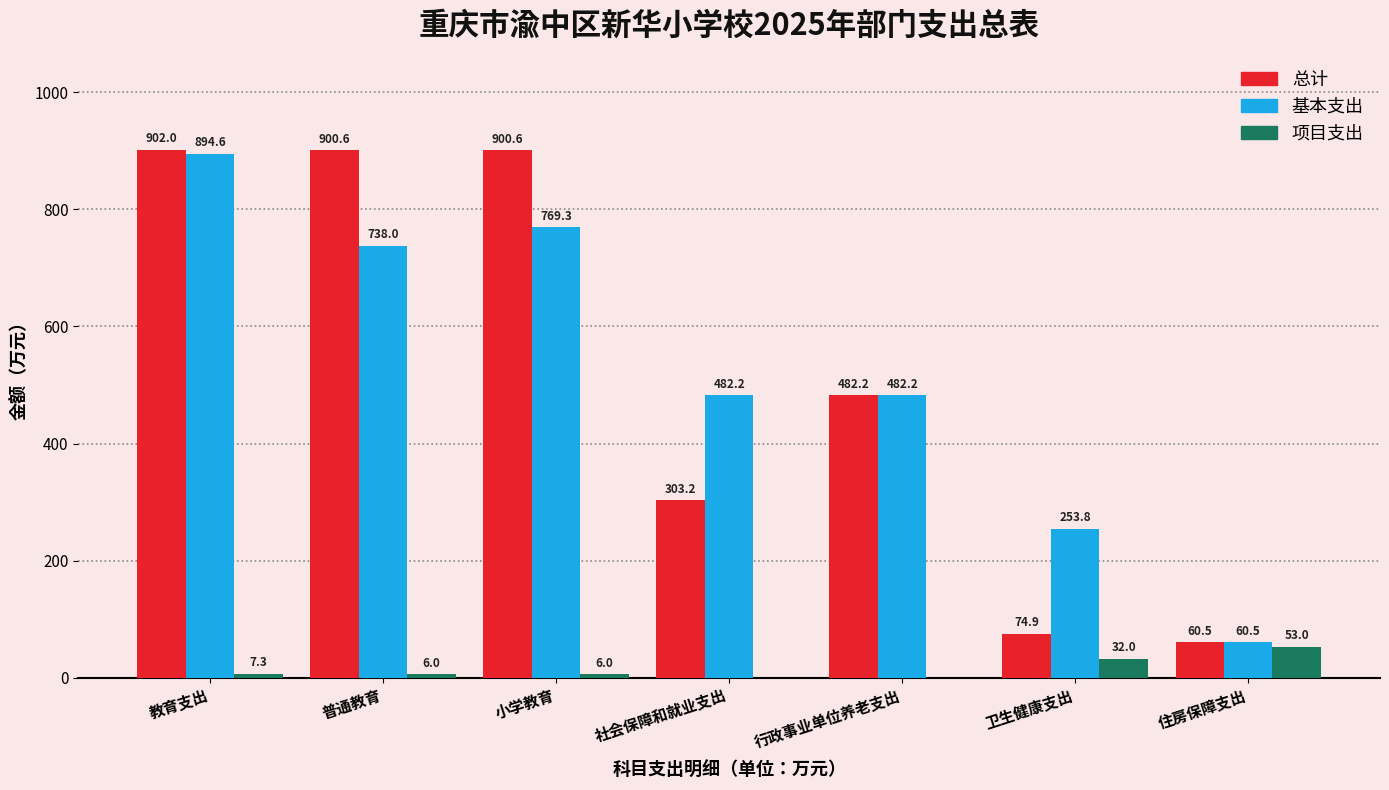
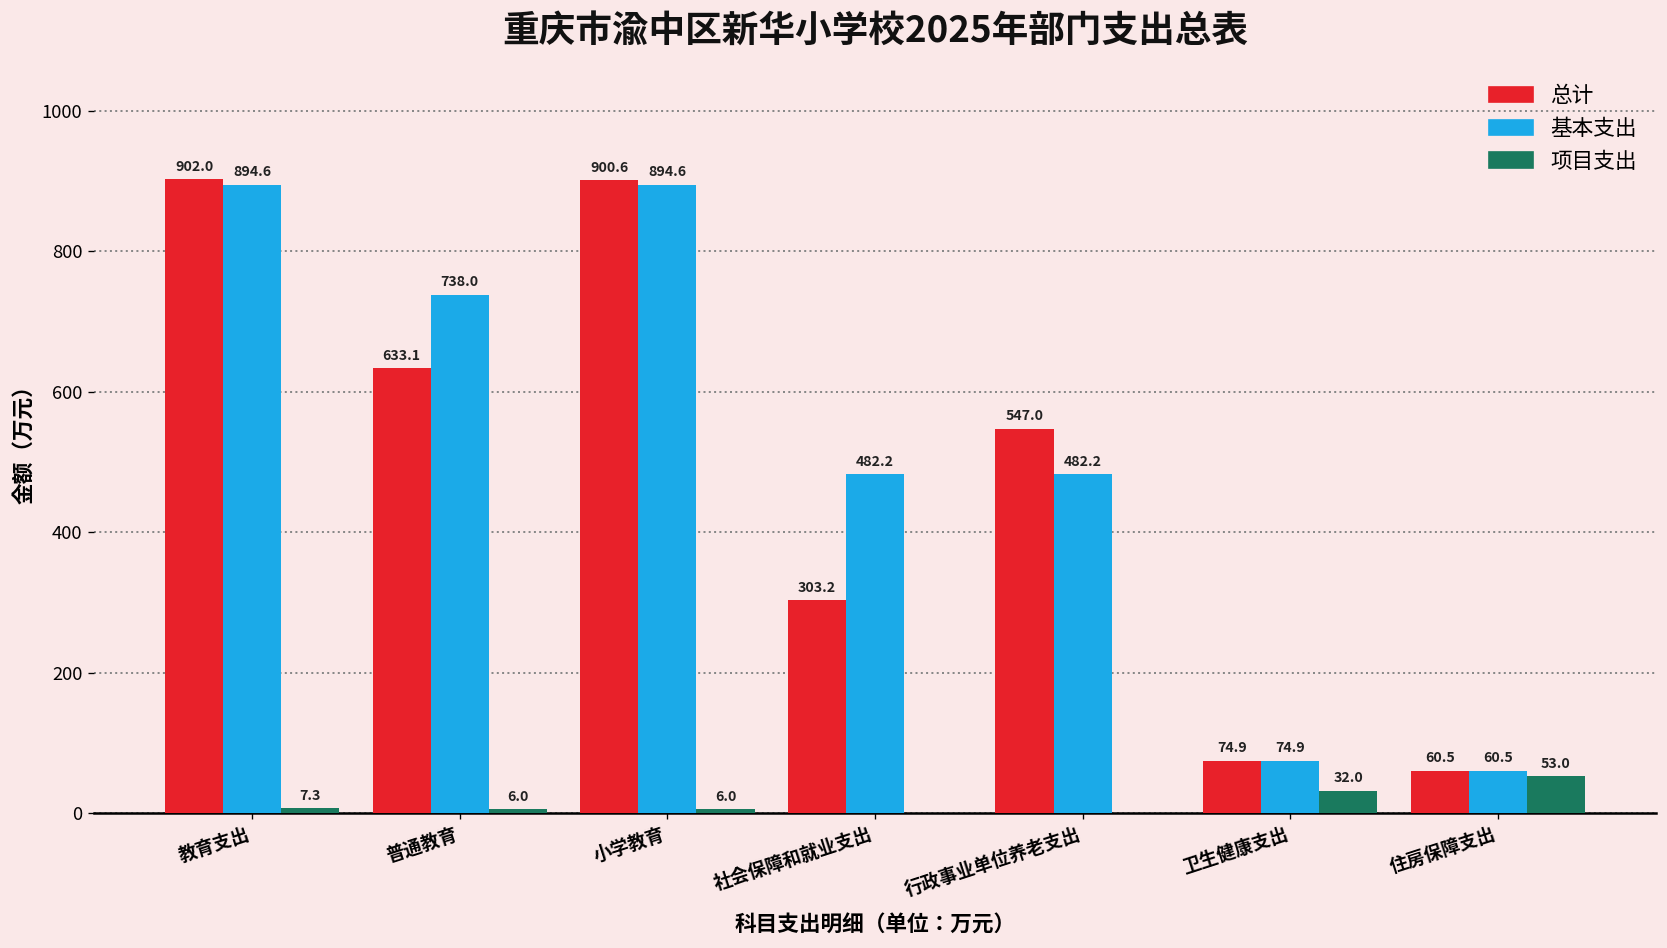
  {
    "总计": {
      "教育支出": 902.0,
-     "普通教育": 900.6,
+     "普通教育": 633.1,
      "小学教育": 900.6,
      "社会保障和就业支出": 303.2,
-     "行政事业单位养老支出": 482.2,
+     "行政事业单位养老支出": 547.0,
      "卫生健康支出": 74.9,
      "住房保障支出": 60.5
    },
    "基本支出": {
      "教育支出": 894.6,
      "普通教育": 738.0,
-     "小学教育": 769.3,
+     "小学教育": 894.6,
      "社会保障和就业支出": 482.2,
      "行政事业单位养老支出": 482.2,
-     "卫生健康支出": 253.8,
+     "卫生健康支出": 74.9,
      "住房保障支出": 60.5
    },
    "项目支出": {
      "教育支出": 7.3,
      "普通教育": 6.0,
      "小学教育": 6.0,
      "卫生健康支出": 32.0,
      "住房保障支出": 53.0
    }
  }
